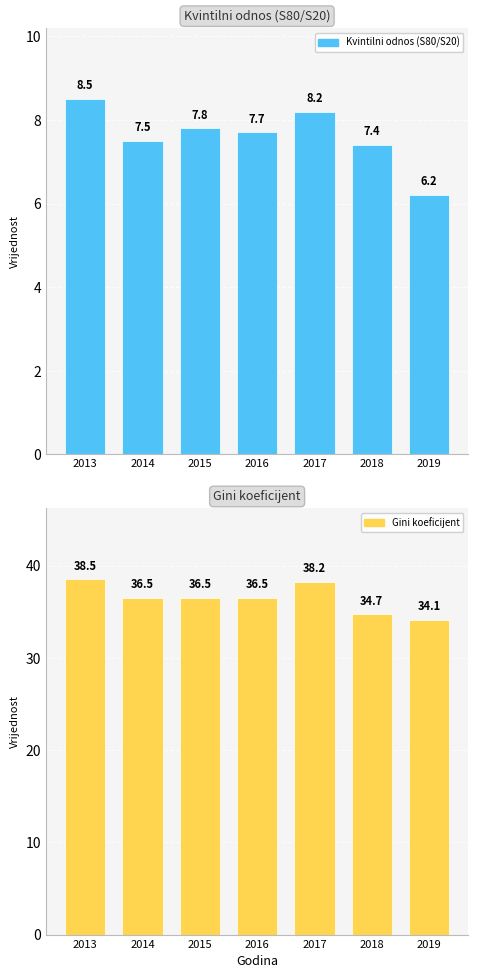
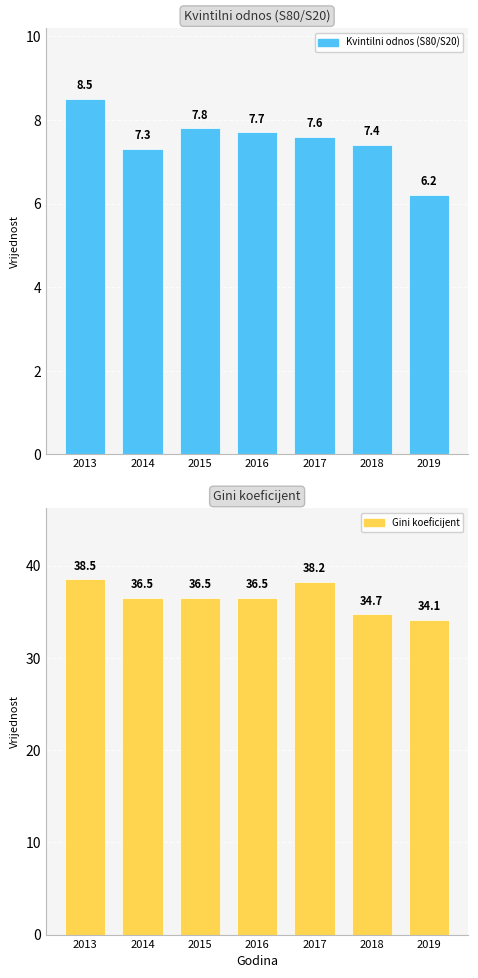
  {
    "Kvintilni odnos (S80/S20)": {
      "2013": 8.5,
-     "2014": 7.5,
+     "2014": 7.3,
      "2015": 7.8,
      "2016": 7.7,
-     "2017": 8.2,
+     "2017": 7.6,
      "2018": 7.4,
      "2019": 6.2
    },
    "Gini koeficijent": {
      "2013": 38.5,
      "2014": 36.5,
      "2015": 36.5,
      "2016": 36.5,
      "2017": 38.2,
      "2018": 34.7,
      "2019": 34.1
    }
  }
